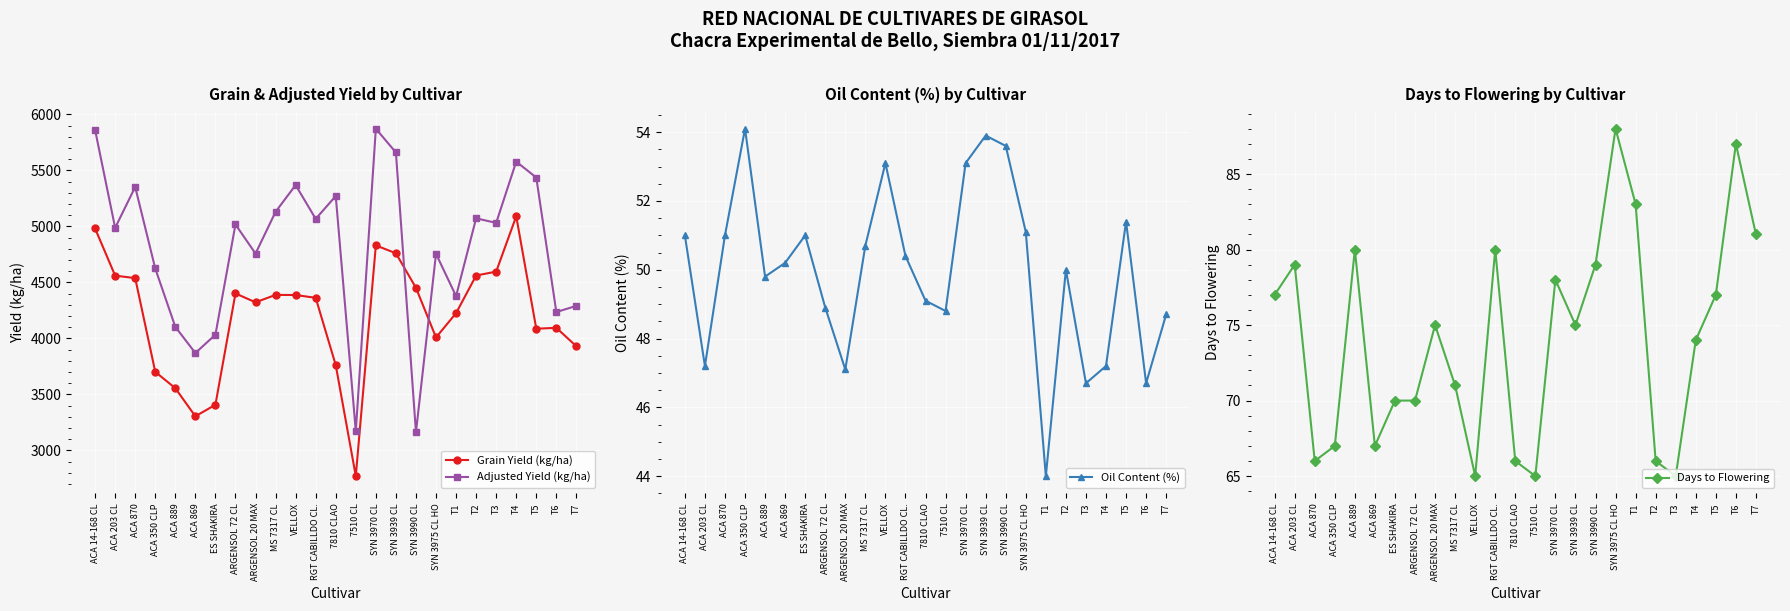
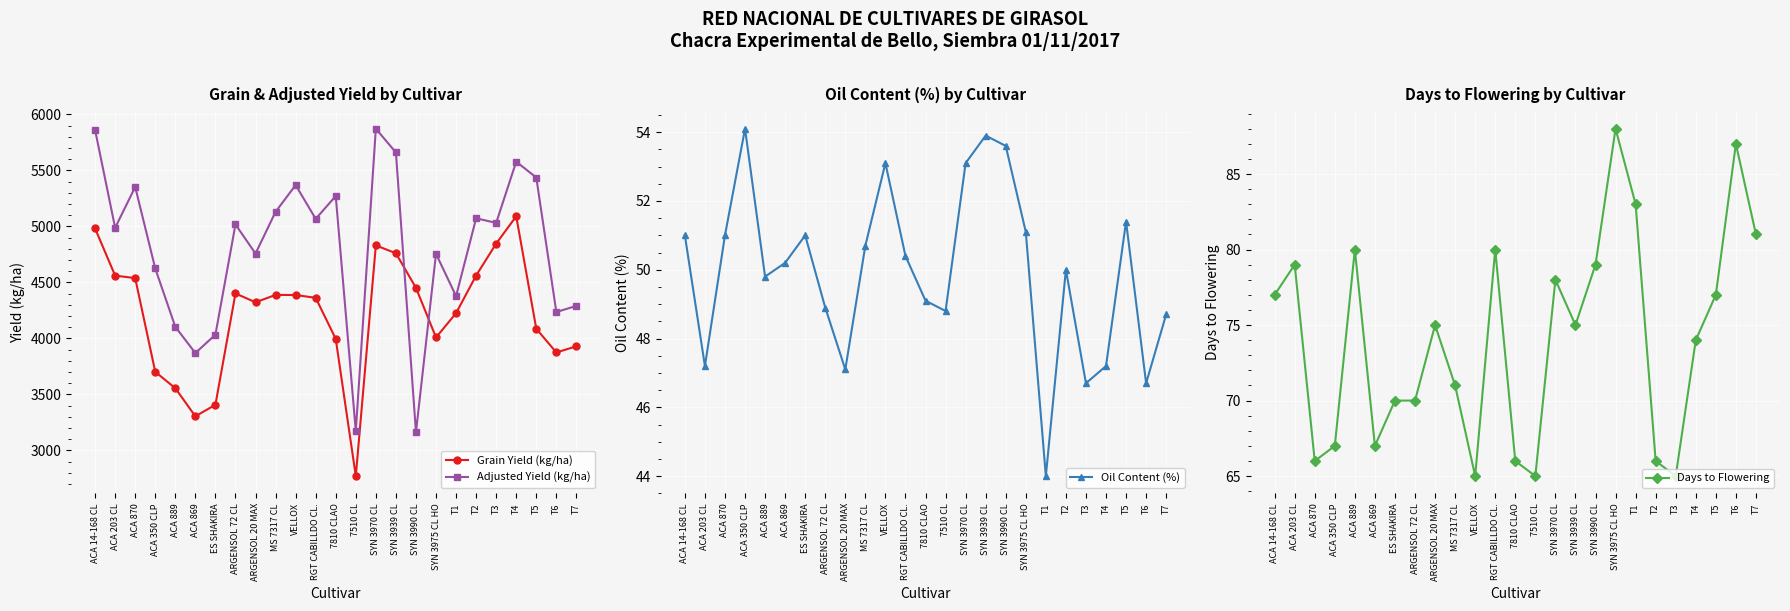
  {
    "Grain & Adjusted Yield by Cultivar": {
      "Grain Yield (kg/ha)": {
        "ACA 14-168 CL": 4980,
        "ACA 203 CL": 4560,
        "ACA 870": 4540,
        "ACA 350 CLP": 3700,
        "ACA 889": 3560,
        "ACA 869": 3300,
        "ES SHAKIRA": 3410,
        "ARGENSOL 72 CL": 4400,
        "ARGENSOL 20 MAX": 4320,
        "MS 7317 CL": 4390,
        "VELLOX": 4390,
        "RGT CABILLDO CL.": 4360,
-       "7810 CLAO": 3760,
+       "7810 CLAO": 4000,
        "7510 CL": 2770,
        "SYN 3970 CL": 4830,
        "SYN 3939 CL": 4760,
        "SYN 3990 CL": 4450,
        "SYN 3975 CL HO": 4010,
        "T1": 4230,
        "T2": 4560,
-       "T3": 4600,
+       "T3": 4850,
        "T4": 5090,
        "T5": 4090,
-       "T6": 4090,
+       "T6": 3870,
        "T7": 3930
      },
      "Adjusted Yield (kg/ha)": {
        "ACA 14-168 CL": 5860,
        "ACA 203 CL": 4990,
        "ACA 870": 5350,
        "ACA 350 CLP": 4620,
        "ACA 889": 4100,
        "ACA 869": 3870,
        "ES SHAKIRA": 4030,
        "ARGENSOL 72 CL": 5020,
        "ARGENSOL 20 MAX": 4760,
        "MS 7317 CL": 5130,
        "VELLOX": 5370,
        "RGT CABILLDO CL.": 5070,
        "7810 CLAO": 5270,
        "7510 CL": 3170,
        "SYN 3970 CL": 5870,
        "SYN 3939 CL": 5660,
        "SYN 3990 CL": 3160,
        "SYN 3975 CL HO": 4760,
        "T1": 4380,
        "T2": 5070,
        "T3": 5030,
        "T4": 5580,
        "T5": 5440,
        "T6": 4240,
        "T7": 4290
      }
    },
    "Oil Content (%) by Cultivar": {
      "ACA 14-168 CL": 51.0,
      "ACA 203 CL": 47.2,
      "ACA 870": 51.0,
      "ACA 350 CLP": 54.1,
      "ACA 889": 49.8,
      "ACA 869": 50.2,
      "ES SHAKIRA": 51.0,
      "ARGENSOL 72 CL": 48.9,
      "ARGENSOL 20 MAX": 47.1,
      "MS 7317 CL": 50.7,
      "VELLOX": 53.1,
      "RGT CABILLDO CL.": 50.4,
      "7810 CLAO": 49.1,
      "7510 CL": 48.8,
      "SYN 3970 CL": 53.1,
      "SYN 3939 CL": 53.9,
      "SYN 3990 CL": 53.6,
      "SYN 3975 CL HO": 51.1,
      "T1": 44.0,
      "T2": 50.0,
      "T3": 46.7,
      "T4": 47.2,
      "T5": 51.4,
      "T6": 46.7,
      "T7": 48.7
    },
    "Days to Flowering by Cultivar": {
      "ACA 14-168 CL": 77.0,
      "ACA 203 CL": 79.0,
      "ACA 870": 66.0,
      "ACA 350 CLP": 67.0,
      "ACA 889": 80.0,
      "ACA 869": 67.0,
      "ES SHAKIRA": 70.0,
      "ARGENSOL 72 CL": 70.0,
      "ARGENSOL 20 MAX": 75.0,
      "MS 7317 CL": 71.0,
      "VELLOX": 65.0,
      "RGT CABILLDO CL.": 80.0,
      "7810 CLAO": 66.0,
      "7510 CL": 65.0,
      "SYN 3970 CL": 78.0,
      "SYN 3939 CL": 75.0,
      "SYN 3990 CL": 79.0,
      "SYN 3975 CL HO": 88.0,
      "T1": 83.0,
      "T2": 66.0,
      "T4": 74.0,
      "T5": 77.0,
      "T6": 87.0,
      "T7": 81.0
    }
  }
